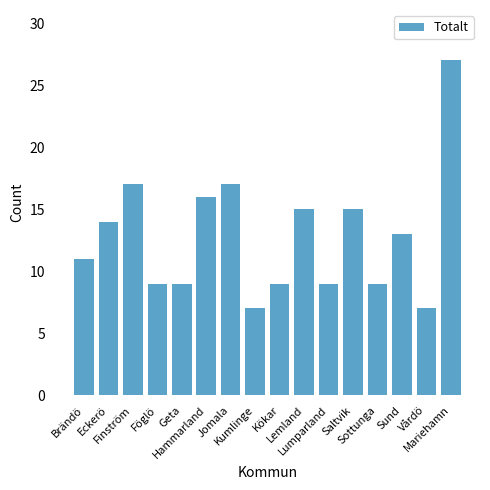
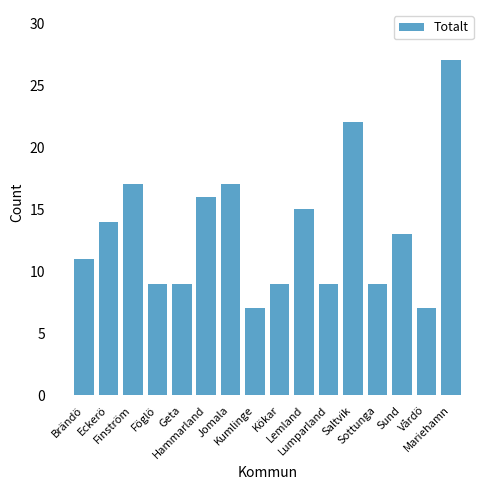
  {
    "Brändö": 11,
    "Eckerö": 14,
    "Finström": 17,
    "Föglö": 9,
    "Geta": 9,
    "Hammarland": 16,
    "Jomala": 17,
    "Kumlinge": 7,
    "Kökar": 9,
    "Lemland": 15,
    "Lumparland": 9,
-   "Saltvik": 15,
+   "Saltvik": 22,
    "Sottunga": 9,
    "Sund": 13,
    "Vårdö": 7,
    "Mariehamn": 27
  }
